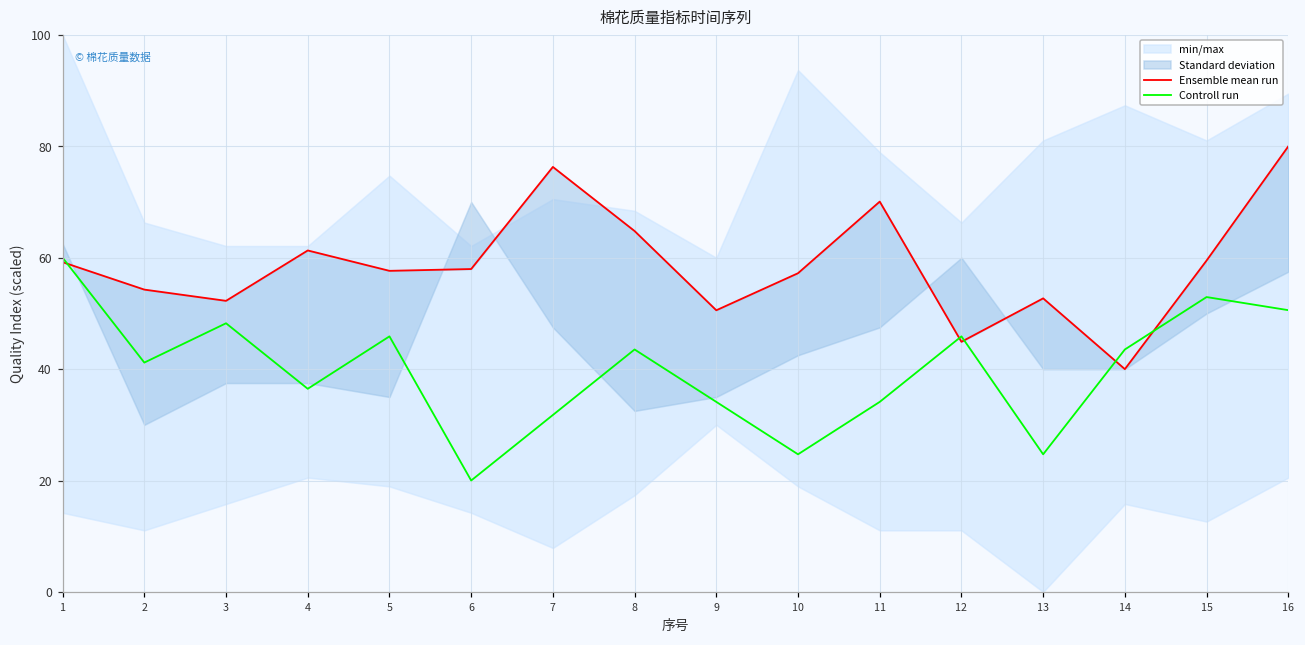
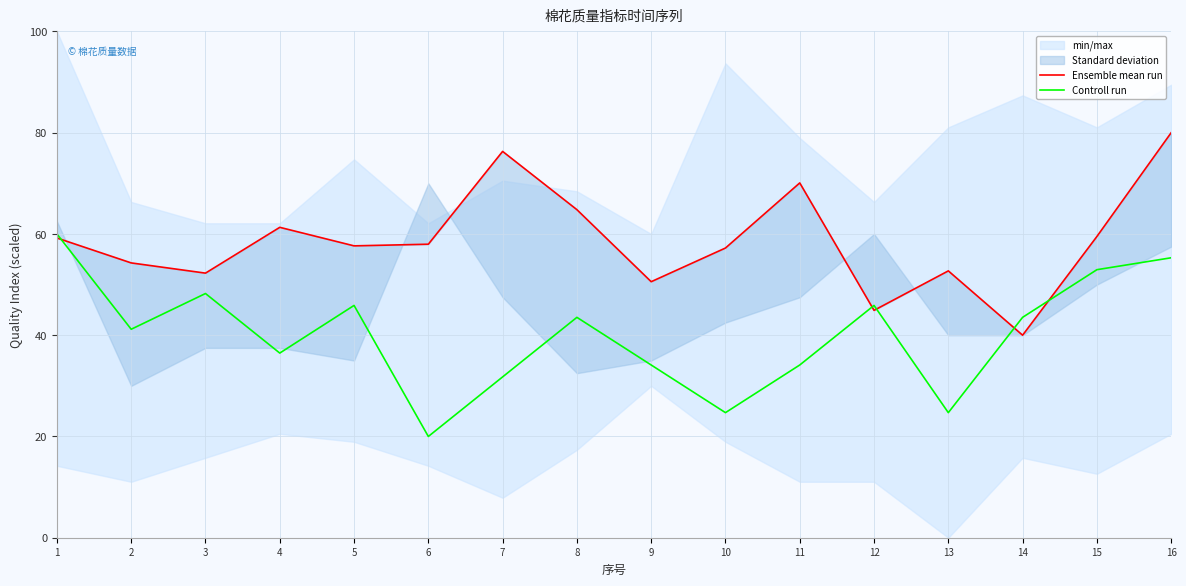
  {
    "Ensemble mean run": {
      "1": 59,
      "6": 58,
      "12": 45
    },
    "Controll run": {
      "1": 60,
      "2": 41,
      "3": 48,
      "4": 36,
      "5": 46,
      "6": 20,
      "7": 32,
      "8": 44,
      "9": 34,
      "10": 25,
      "11": 34,
      "12": 46,
      "13": 25,
      "14": 44,
      "15": 53,
-     "16": 51
+     "16": 55
    }
  }
